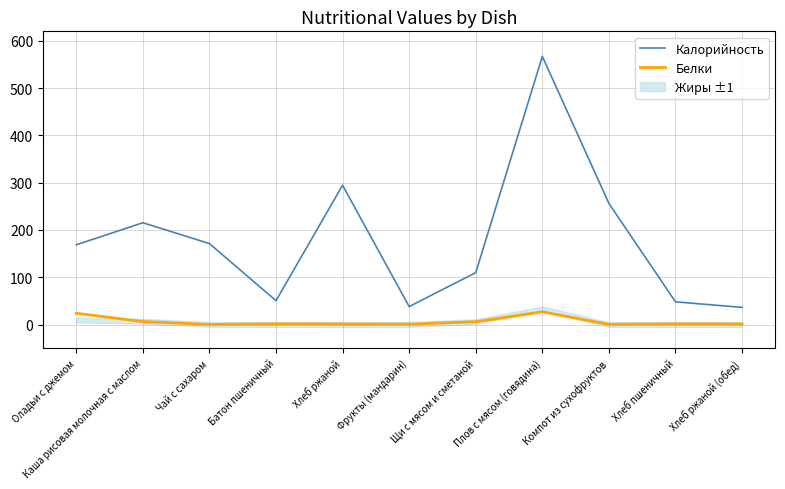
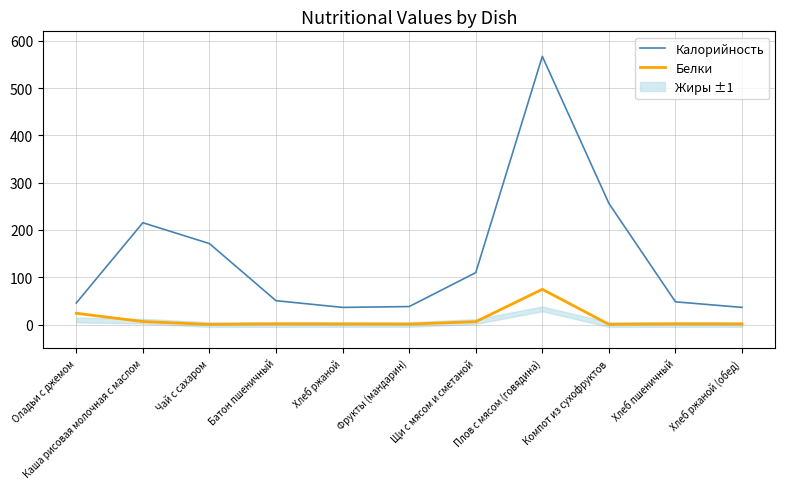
  {
    "Калорийность": {
-     "Оладьи с джемом": 170,
+     "Оладьи с джемом": 50,
      "Каша рисовая молочная с маслом": 220,
      "Чай с сахаром": 170,
      "Батон пшеничный": 50,
-     "Хлеб ржаной": 290,
+     "Хлеб ржаной": 40,
      "Фрукты (мандарин)": 40,
      "Щи с мясом и сметаной": 110,
      "Плов с мясом (говядина)": 570,
      "Компот из сухофруктов": 260,
      "Хлеб пшеничный": 50,
      "Хлеб ржаной (обед)": 40
    },
    "Белки": {
      "Оладьи с джемом": 20,
      "Каша рисовая молочная с маслом": 10,
-     "Плов с мясом (говядина)": 30
+     "Плов с мясом (говядина)": 70
    }
  }
